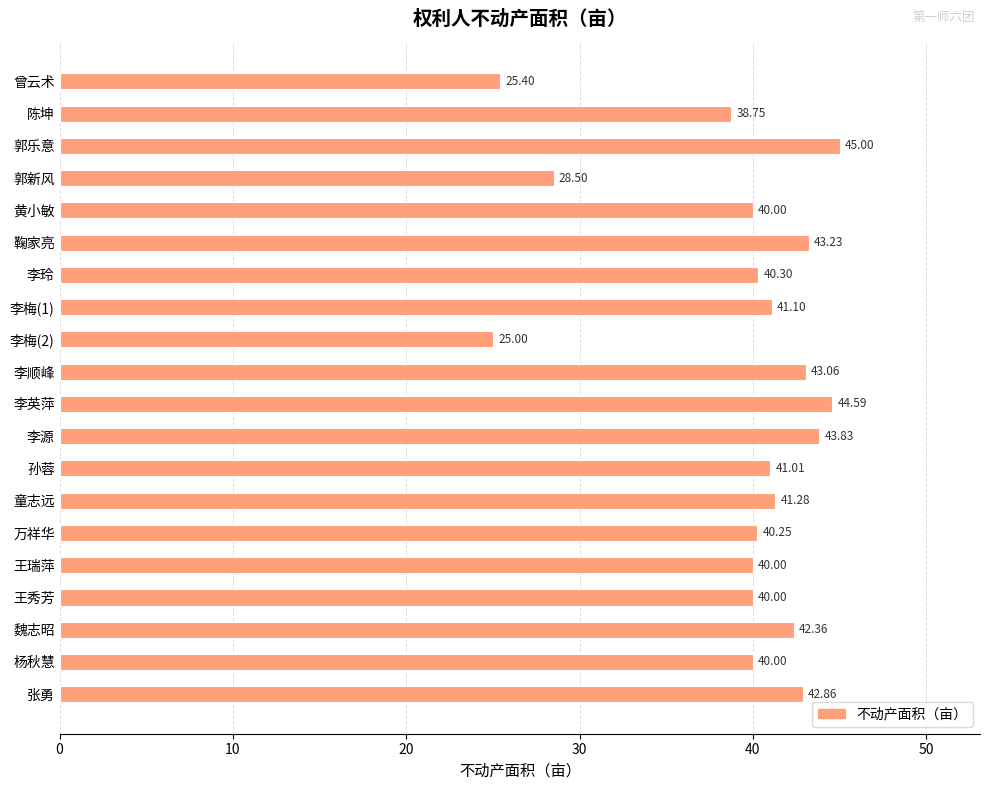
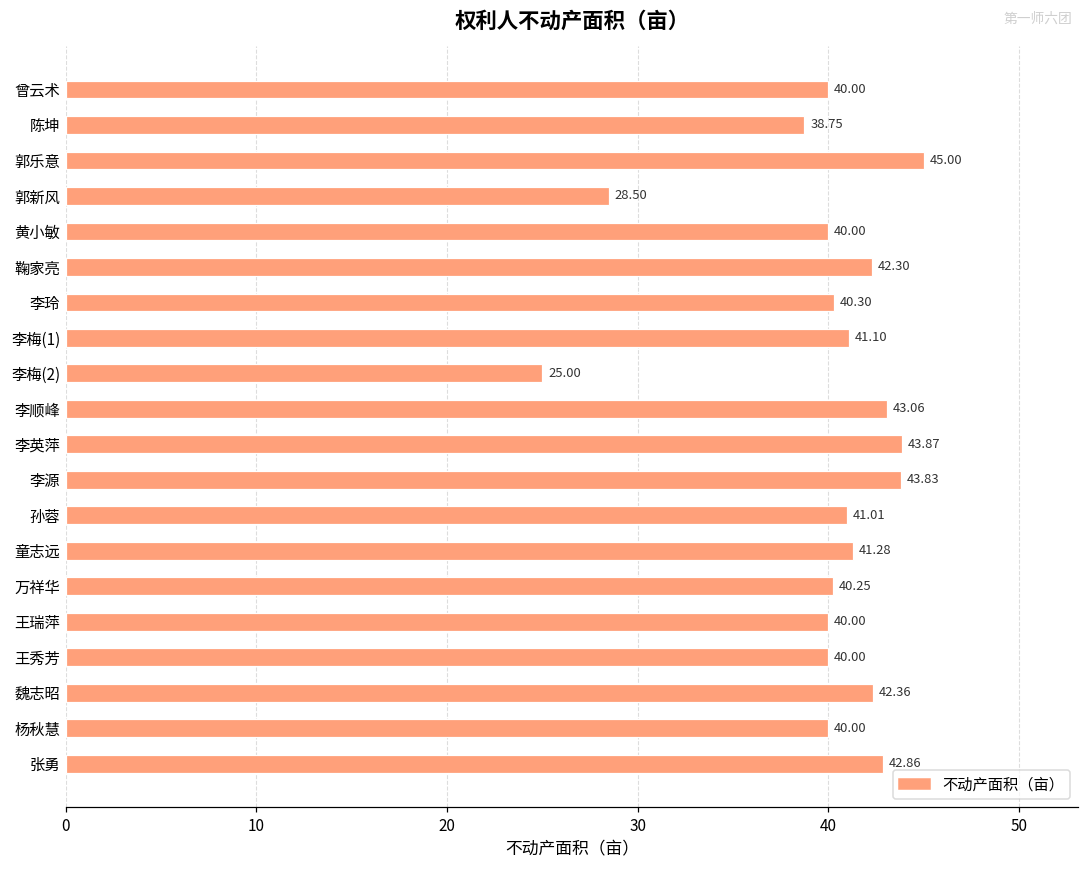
  {
-   "曾云术": 25.40,
+   "曾云术": 40.00,
    "陈坤": 38.75,
    "郭乐意": 45.00,
    "郭新风": 28.50,
    "黄小敏": 40.00,
-   "鞠家亮": 43.23,
+   "鞠家亮": 42.30,
    "李玲": 40.30,
    "李梅(1)": 41.10,
    "李梅(2)": 25.00,
    "李顺峰": 43.06,
-   "李英萍": 44.59,
+   "李英萍": 43.87,
    "李源": 43.83,
    "孙蓉": 41.01,
    "童志远": 41.28,
    "万祥华": 40.25,
    "王瑞萍": 40.00,
    "王秀芳": 40.00,
    "魏志昭": 42.36,
    "杨秋慧": 40.00,
    "张勇": 42.86
  }
